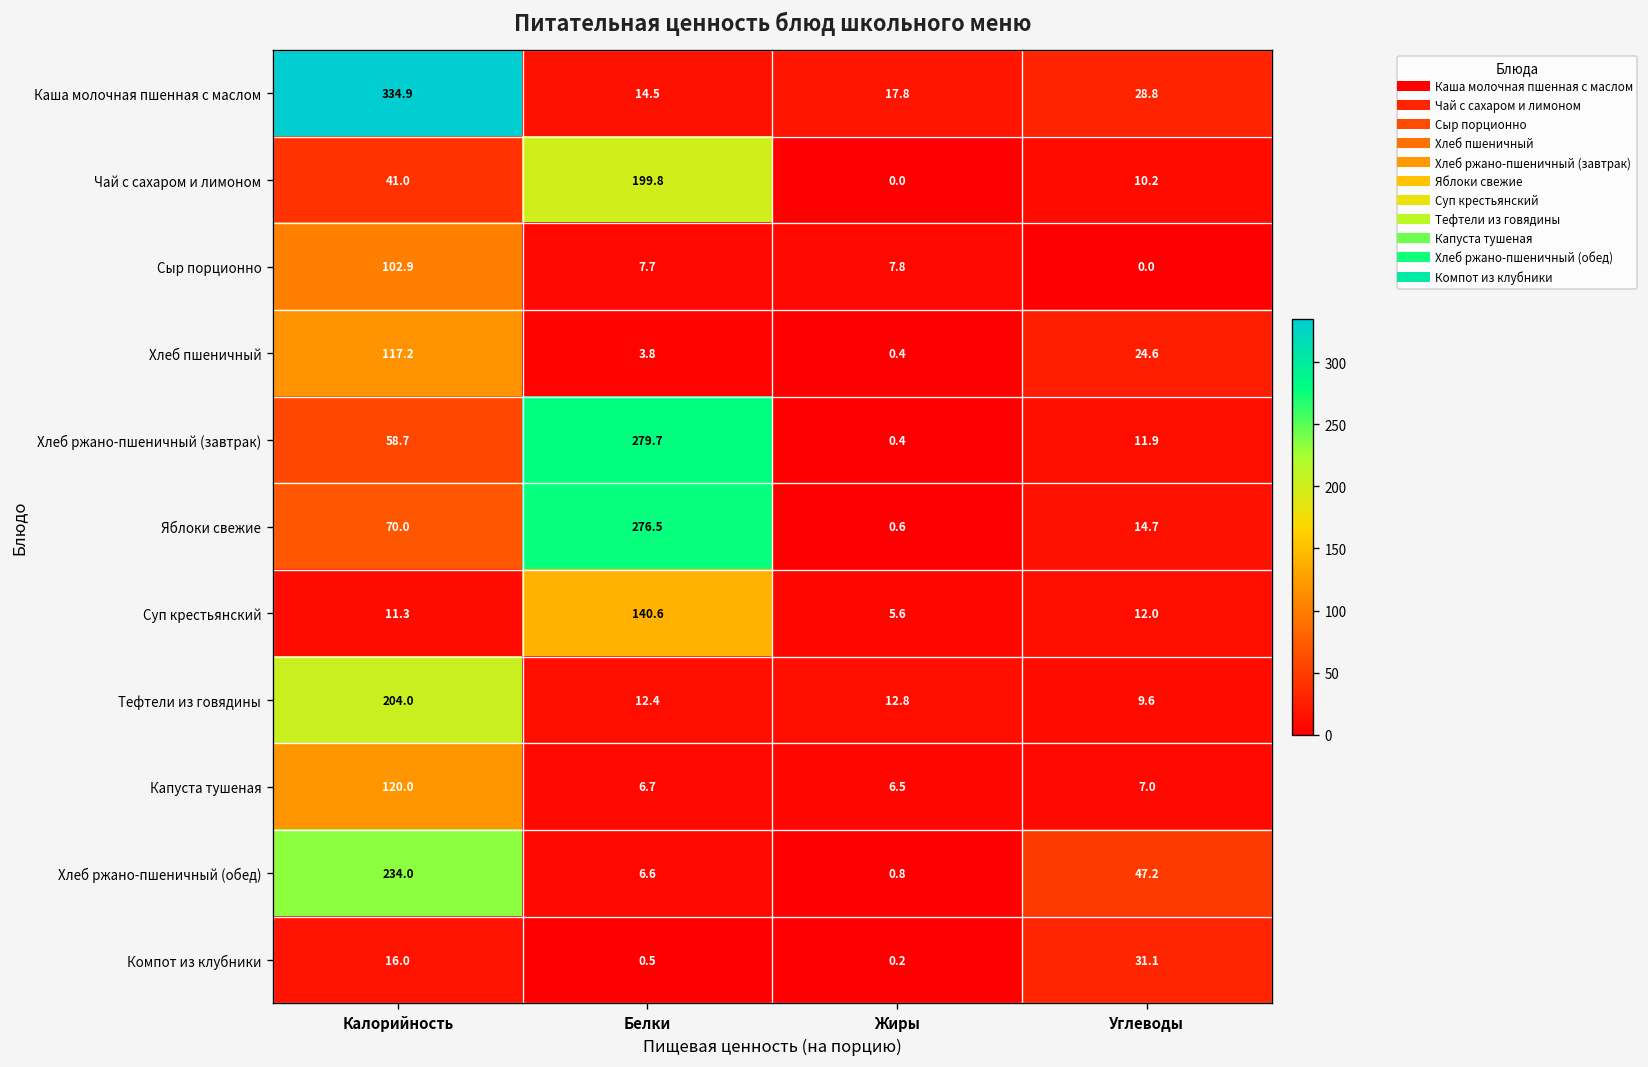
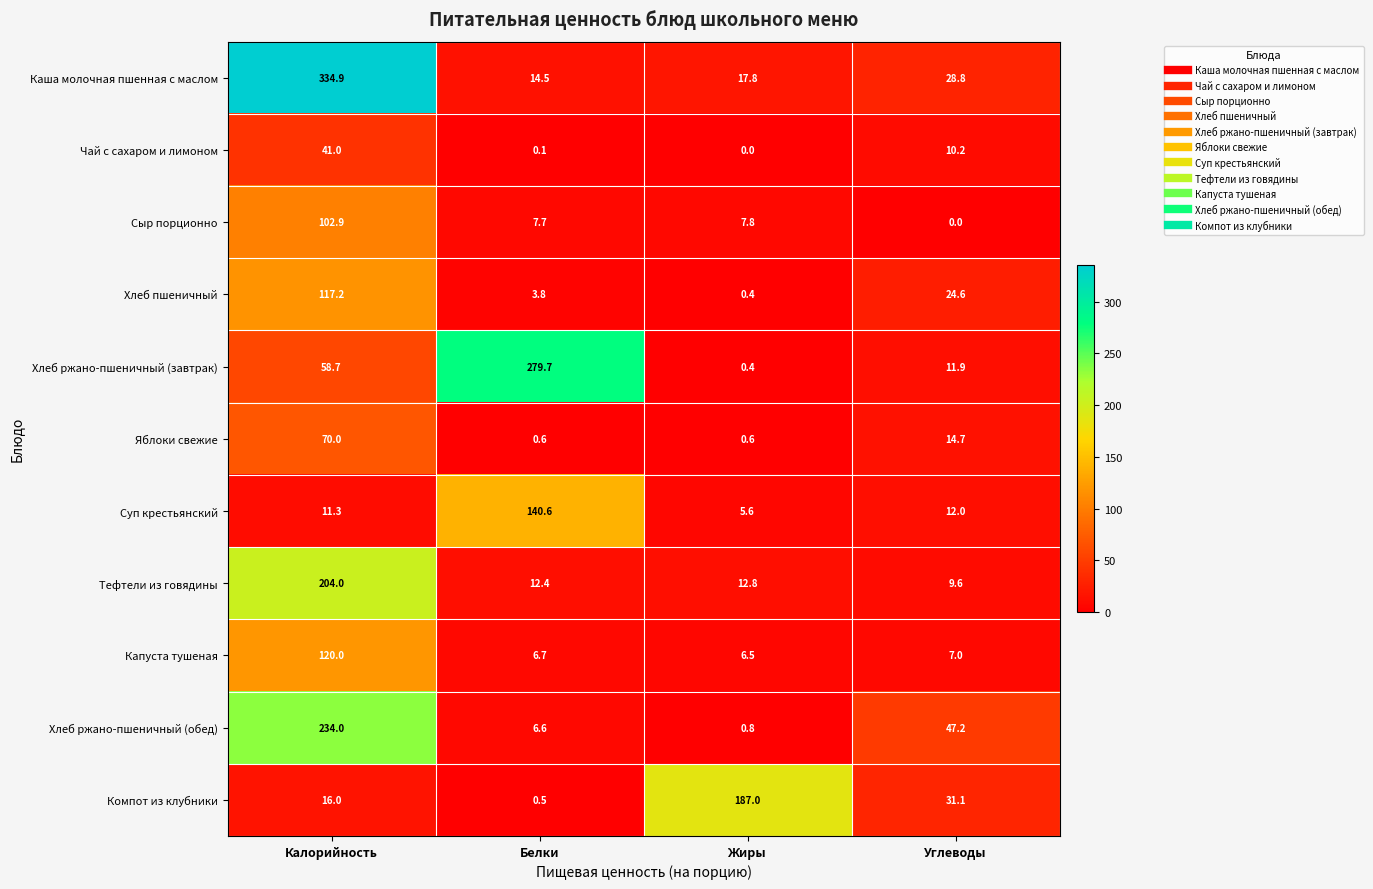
  {
    "Каша молочная пшенная с маслом": {
      "Калорийность": 334.9,
      "Белки": 14.5,
      "Жиры": 17.8,
      "Углеводы": 28.8
    },
    "Чай с сахаром и лимоном": {
      "Калорийность": 41.0,
-     "Белки": 199.8,
+     "Белки": 0.1,
      "Жиры": 0.0,
      "Углеводы": 10.2
    },
    "Сыр порционно": {
      "Калорийность": 102.9,
      "Белки": 7.7,
      "Жиры": 7.8,
      "Углеводы": 0.0
    },
    "Хлеб пшеничный": {
      "Калорийность": 117.2,
      "Белки": 3.8,
      "Жиры": 0.4,
      "Углеводы": 24.6
    },
    "Хлеб ржано-пшеничный (завтрак)": {
      "Калорийность": 58.7,
      "Белки": 279.7,
      "Жиры": 0.4,
      "Углеводы": 11.9
    },
    "Яблоки свежие": {
      "Калорийность": 70.0,
-     "Белки": 276.5,
+     "Белки": 0.6,
      "Жиры": 0.6,
      "Углеводы": 14.7
    },
    "Суп крестьянский": {
      "Калорийность": 11.3,
      "Белки": 140.6,
      "Жиры": 5.6,
      "Углеводы": 12.0
    },
    "Тефтели из говядины": {
      "Калорийность": 204.0,
      "Белки": 12.4,
      "Жиры": 12.8,
      "Углеводы": 9.6
    },
    "Капуста тушеная": {
      "Калорийность": 120.0,
      "Белки": 6.7,
      "Жиры": 6.5,
      "Углеводы": 7.0
    },
    "Хлеб ржано-пшеничный (обед)": {
      "Калорийность": 234.0,
      "Белки": 6.6,
      "Жиры": 0.8,
      "Углеводы": 47.2
    },
    "Компот из клубники": {
      "Калорийность": 16.0,
      "Белки": 0.5,
-     "Жиры": 0.2,
+     "Жиры": 187.0,
      "Углеводы": 31.1
    }
  }
